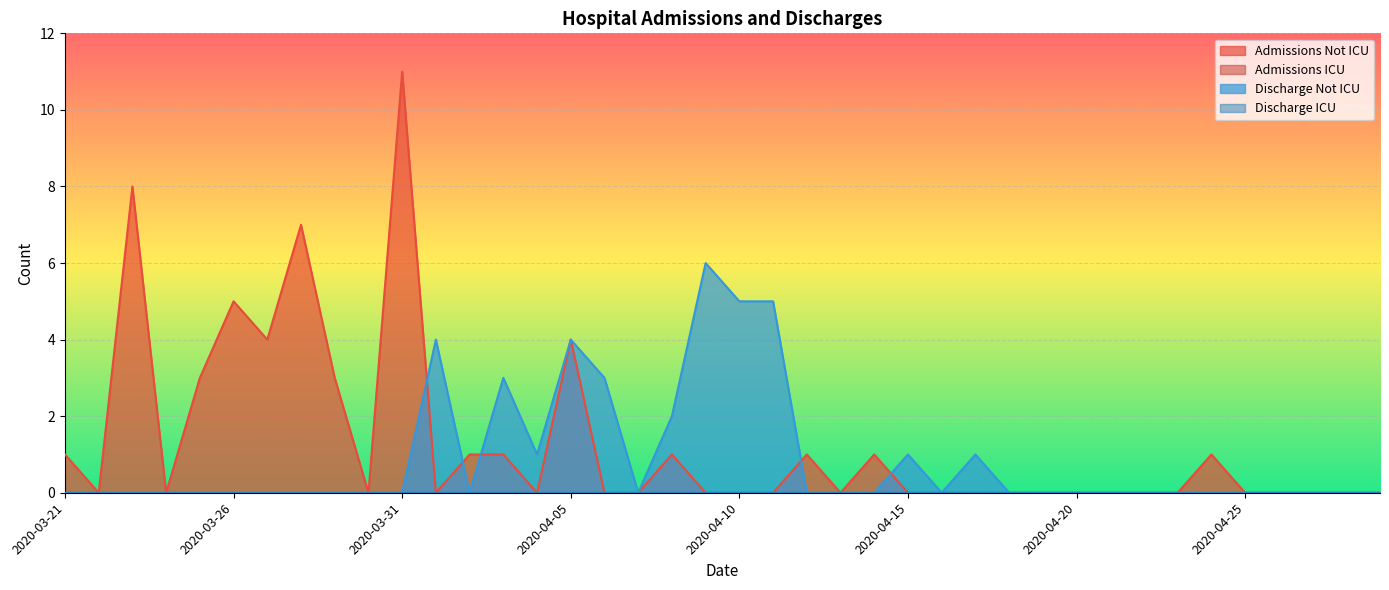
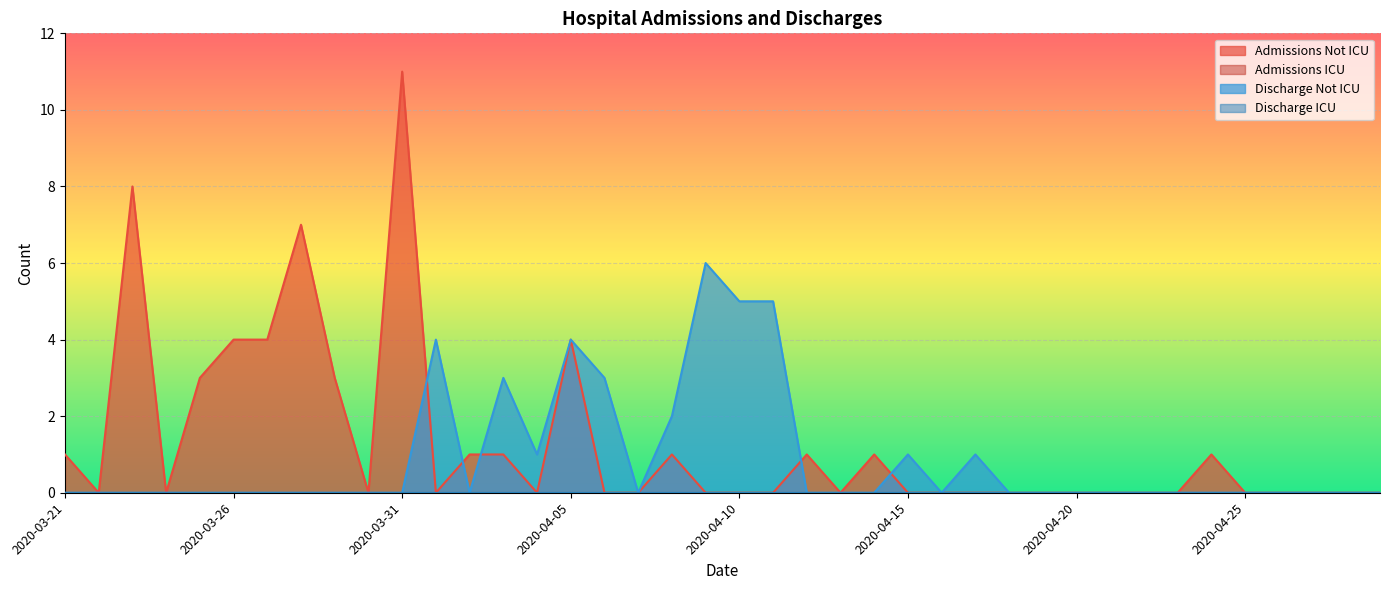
  {
    "Admissions Not ICU": {
      "2020-03-21": 1,
-     "2020-03-26": 5,
+     "2020-03-26": 4,
      "2020-03-31": 11
    }
  }
